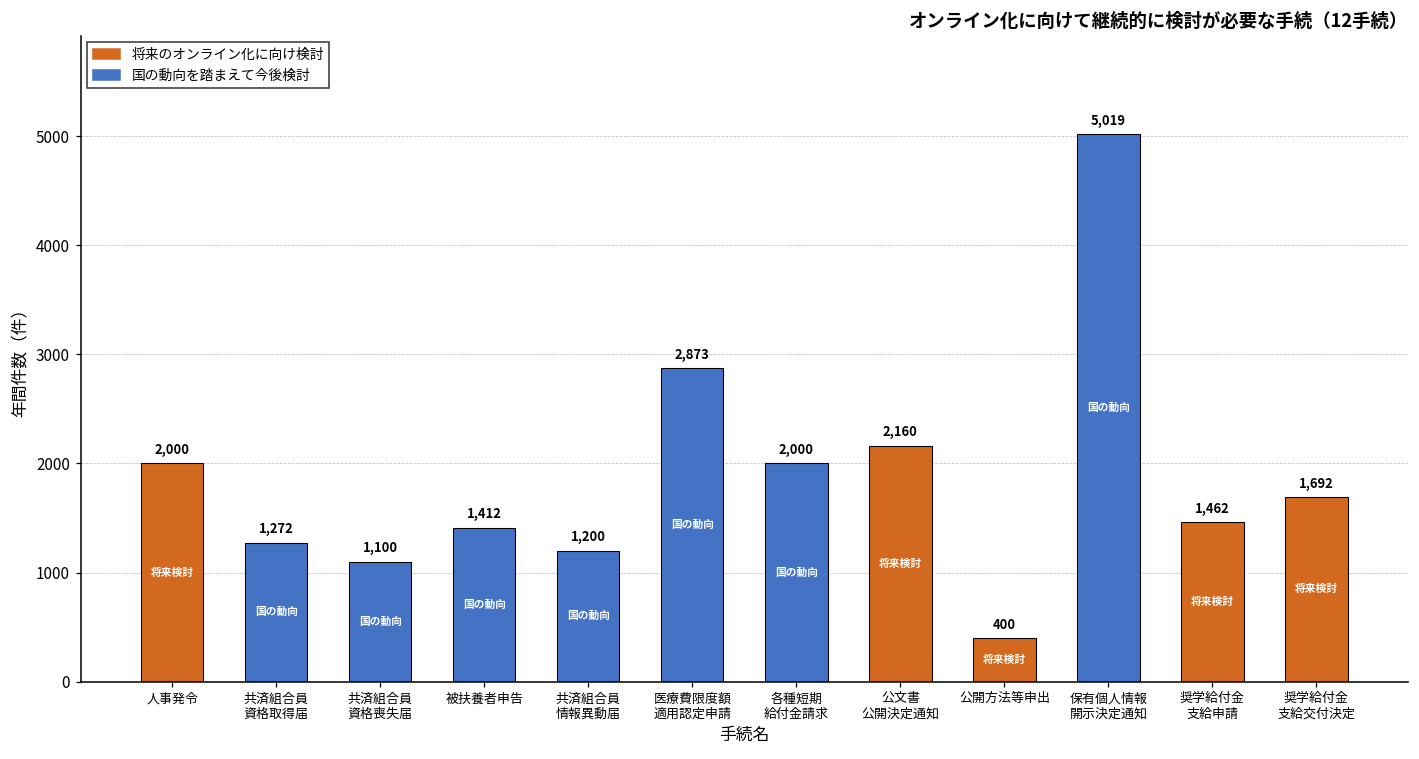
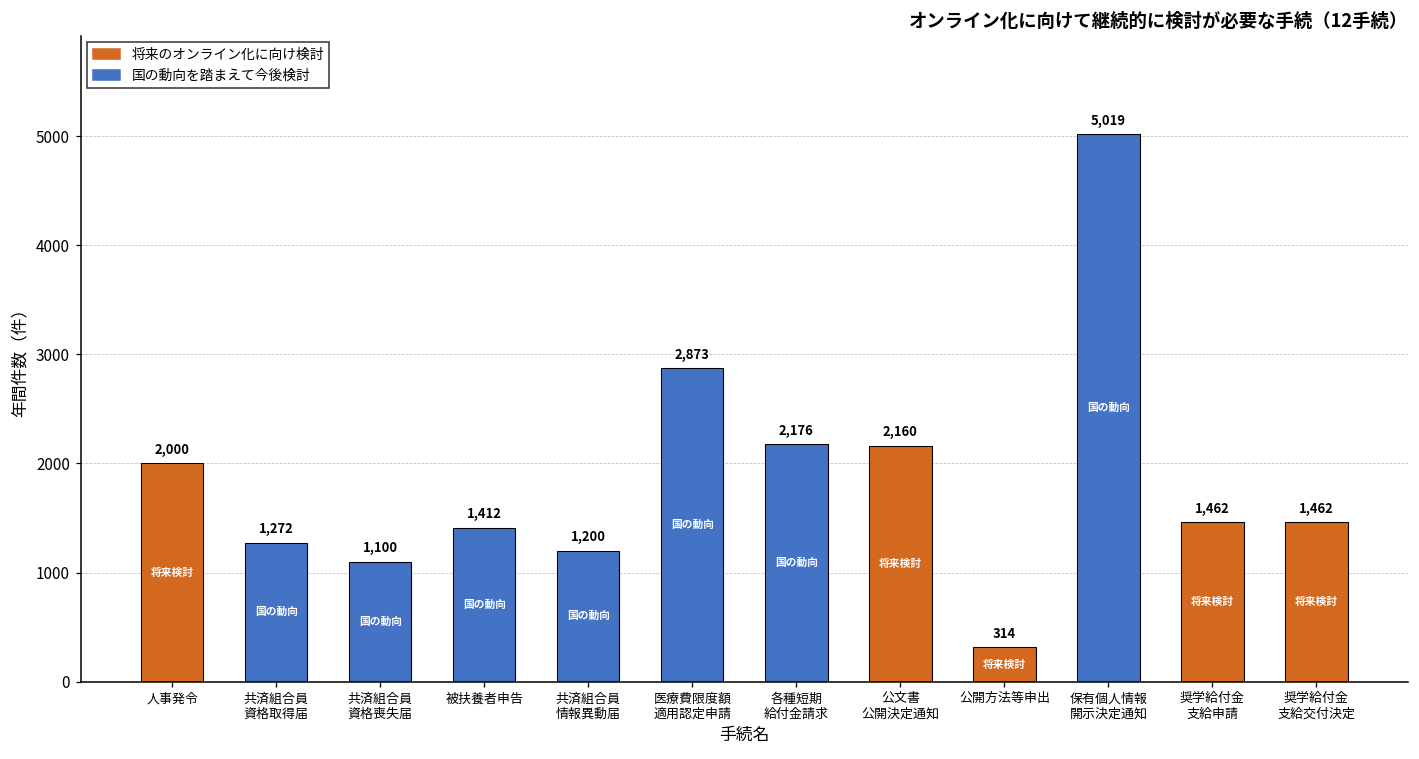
  {
    "人事発令": "2,000",
    "共済組合員 資格取得届": "1,272",
    "共済組合員 資格喪失届": "1,100",
    "被扶養者申告": "1,412",
    "共済組合員 情報異動届": "1,200",
    "医療費限度額 適用認定申請": "2,873",
-   "各種短期 給付金請求": "2,000",
+   "各種短期 給付金請求": "2,176",
    "公文書 公開決定通知": "2,160",
-   "公開方法等申出": "400",
+   "公開方法等申出": "314",
    "保有個人情報 開示決定通知": "5,019",
    "奨学給付金 支給申請": "1,462",
-   "奨学給付金 支給交付決定": "1,692"
+   "奨学給付金 支給交付決定": "1,462"
  }
